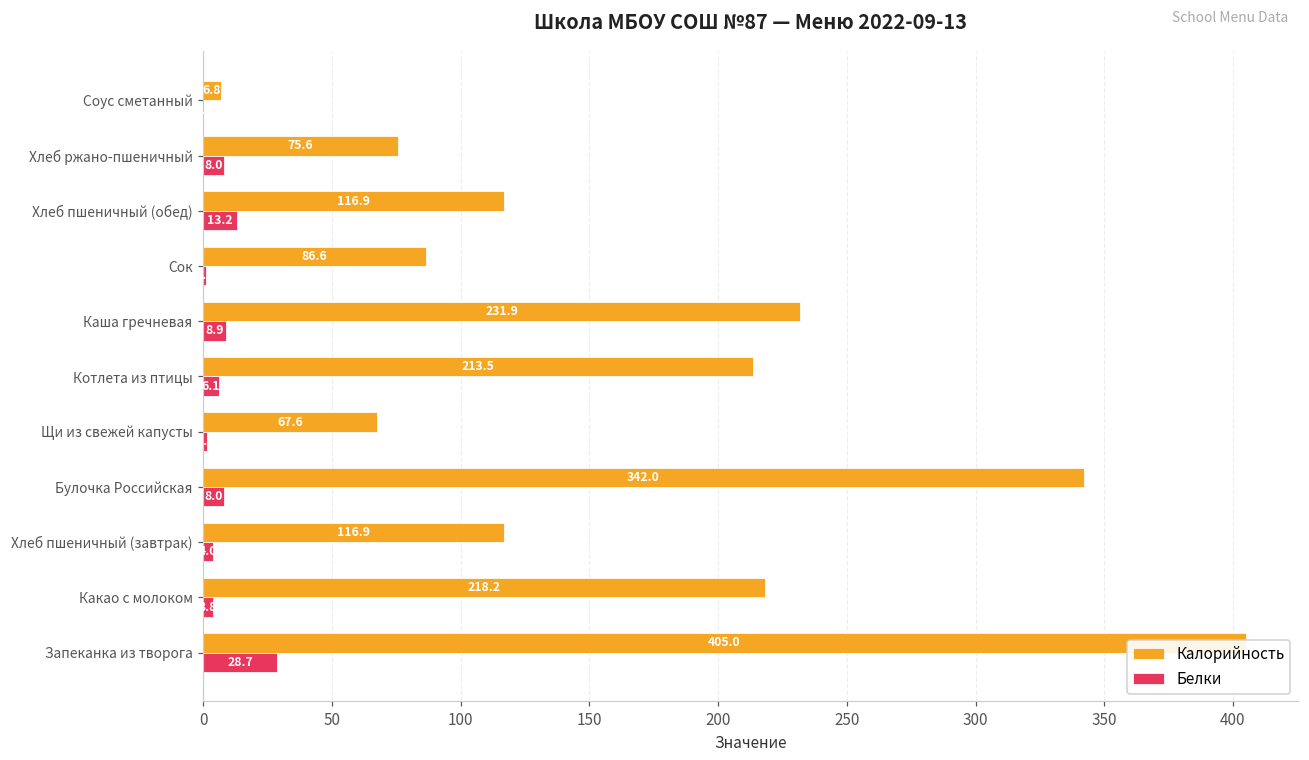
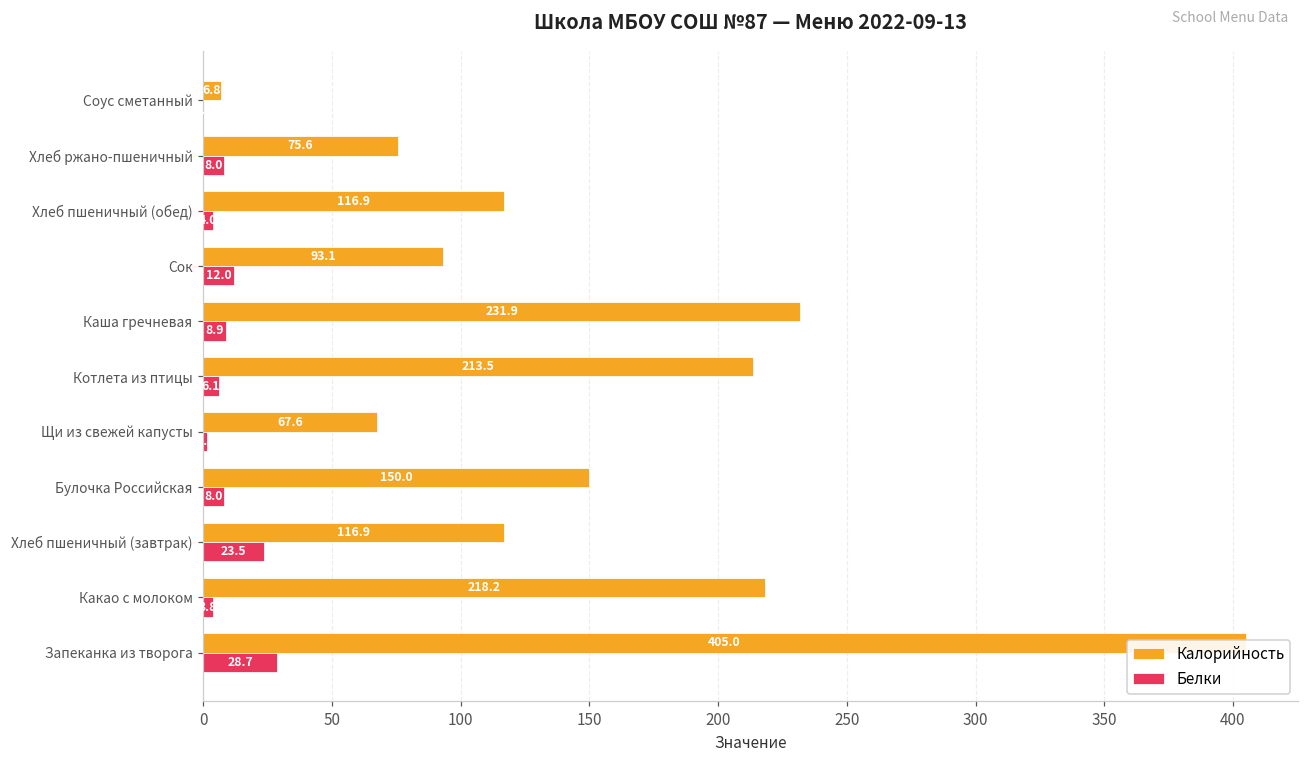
  {
    "Калорийность": {
      "Соус сметанный": 6.8,
      "Хлеб ржано-пшеничный": 75.6,
      "Хлеб пшеничный (обед)": 116.9,
-     "Сок": 86.6,
+     "Сок": 93.1,
      "Каша гречневая": 231.9,
      "Котлета из птицы": 213.5,
      "Щи из свежей капусты": 67.6,
-     "Булочка Российская": 342.0,
+     "Булочка Российская": 150.0,
      "Хлеб пшеничный (завтрак)": 116.9,
      "Какао с молоком": 218.2
    },
    "Белки": {
-     "Хлеб пшеничный (обед)": 13,
-     "Сок": 1,
+     "Хлеб пшеничный (обед)": 4,
+     "Сок": 12,
      "Щи из свежей капусты": 1,
-     "Хлеб пшеничный (завтрак)": 4,
+     "Хлеб пшеничный (завтрак)": 23,
      "Какао с молоком": 4
    }
  }
